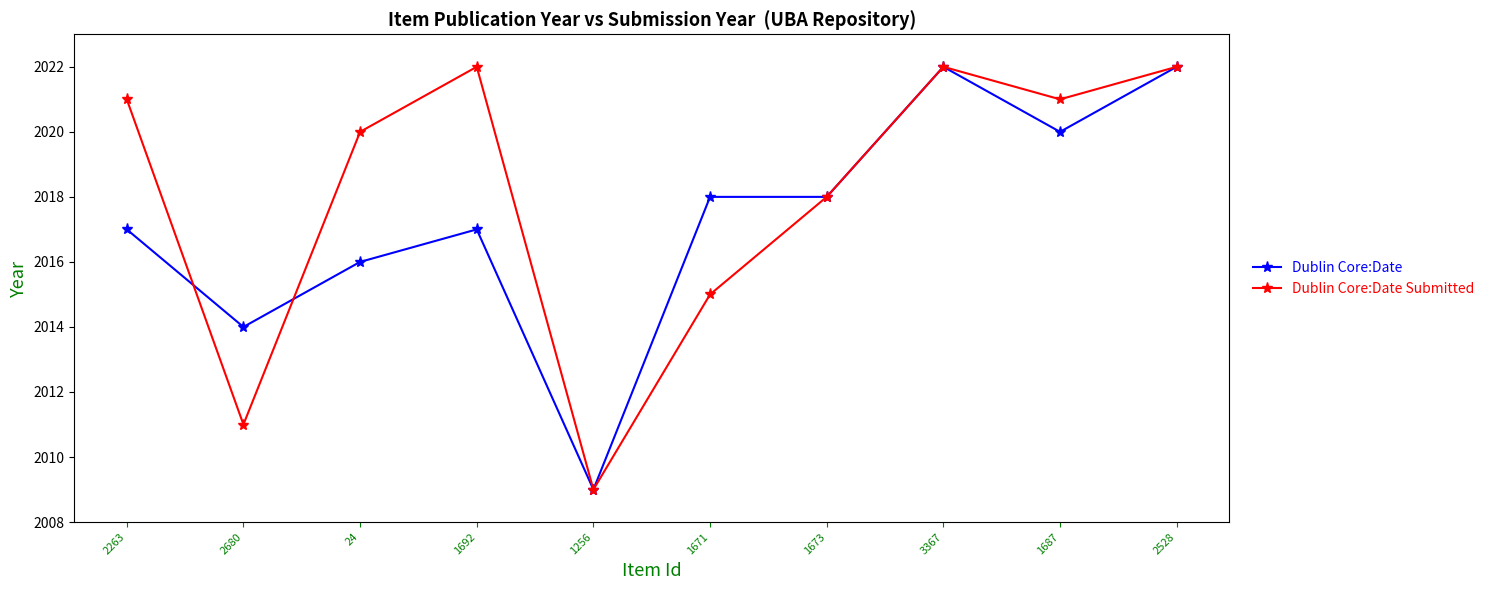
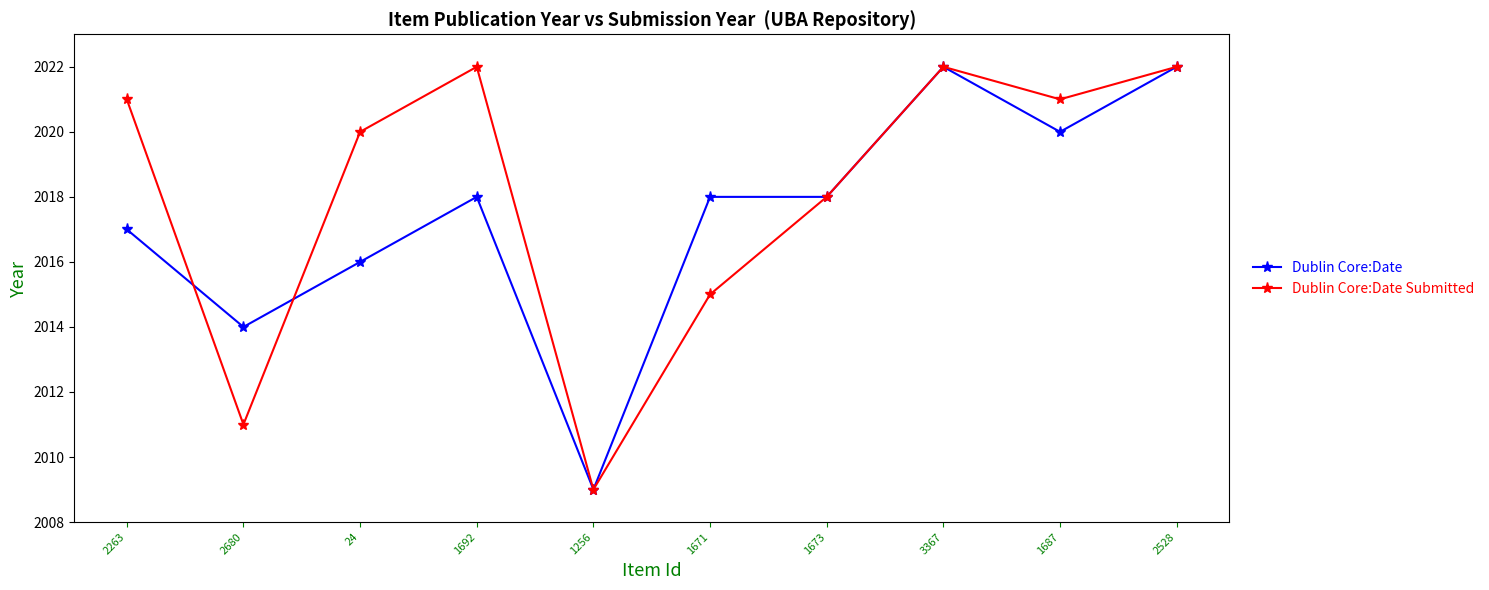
  {
    "Dublin Core:Date": {
      "2263": 2017,
      "2680": 2014,
      "24": 2016,
-     "1692": 2017,
+     "1692": 2018,
      "1671": 2018,
      "1687": 2020
    },
    "Dublin Core:Date Submitted": {
      "2263": 2021,
      "2680": 2011,
      "24": 2020,
      "1692": 2022,
      "1671": 2015,
      "1687": 2021
    }
  }
